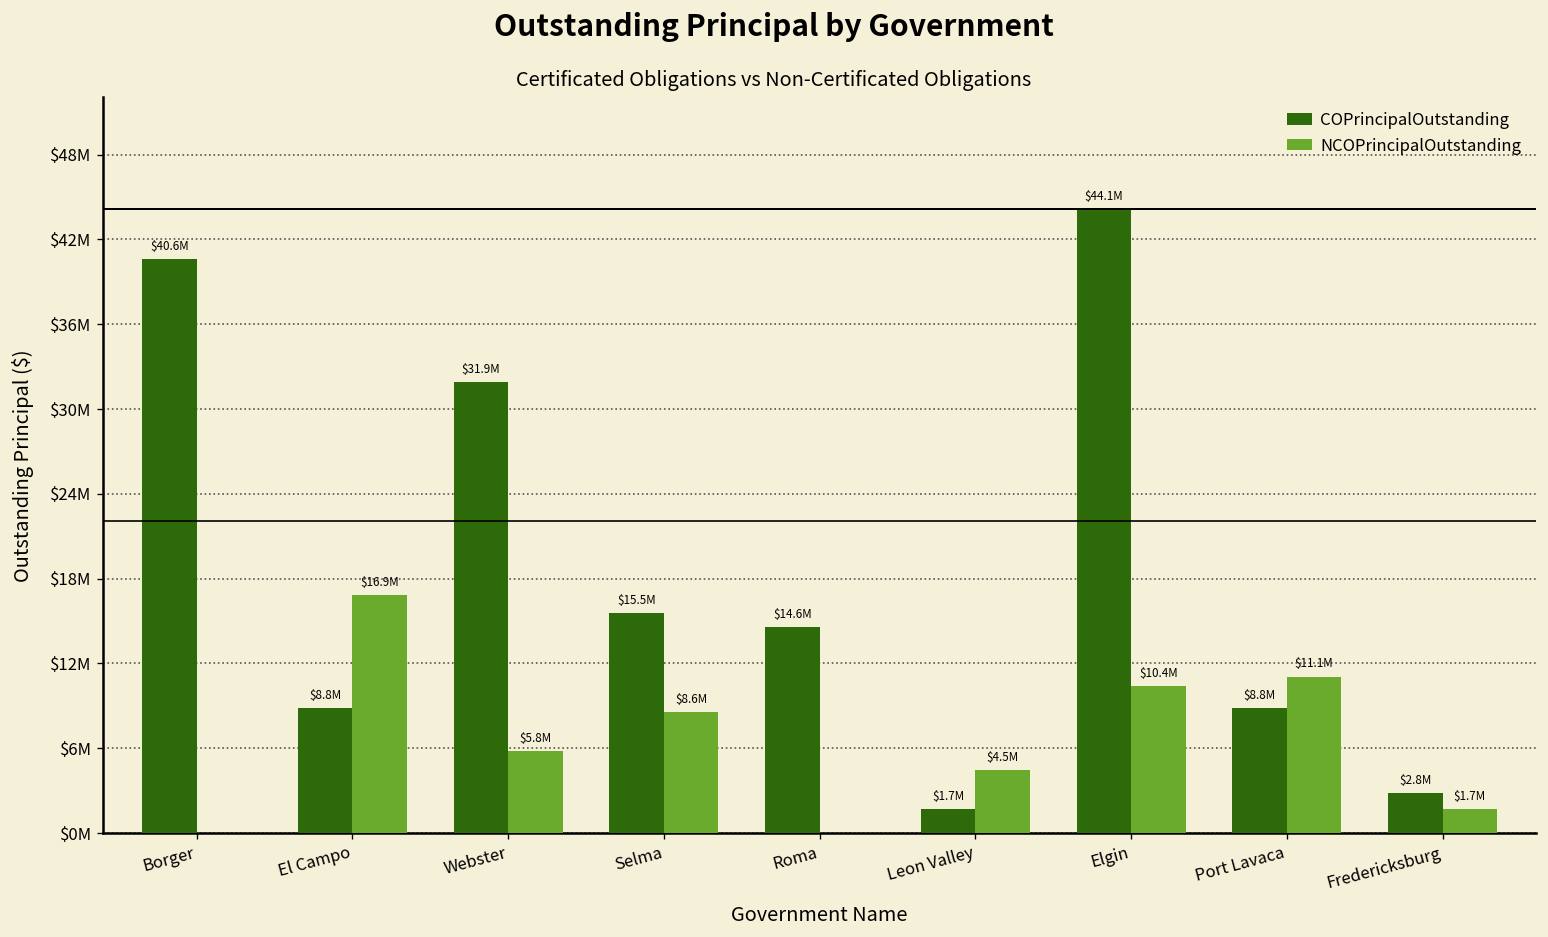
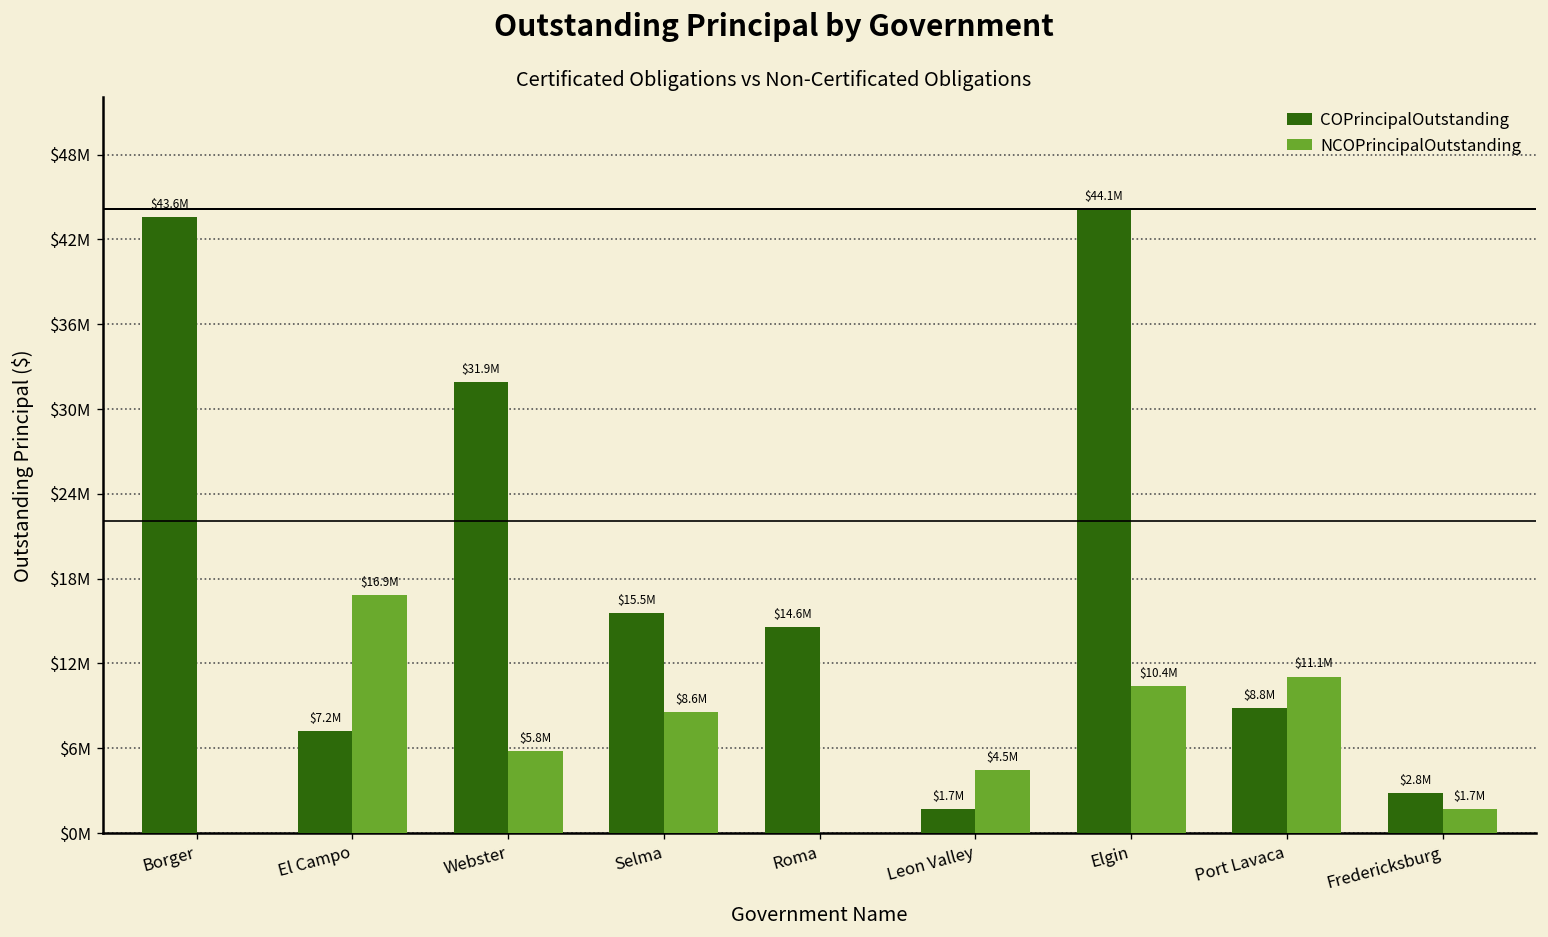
  {
    "COPrincipalOutstanding": {
-     "Borger": "$40.6M",
-     "El Campo": "$8.8M",
+     "Borger": "$43.6M",
+     "El Campo": "$7.2M",
      "Webster": "$31.9M",
      "Selma": "$15.5M",
      "Roma": "$14.6M",
      "Leon Valley": "$1.7M",
      "Elgin": "$44.1M",
      "Port Lavaca": "$8.8M",
      "Fredericksburg": "$2.8M"
    },
    "NCOPrincipalOutstanding": {
      "El Campo": "$16.9M",
      "Webster": "$5.8M",
      "Selma": "$8.6M",
      "Leon Valley": "$4.5M",
      "Elgin": "$10.4M",
      "Port Lavaca": "$11.1M",
      "Fredericksburg": "$1.7M"
    }
  }
